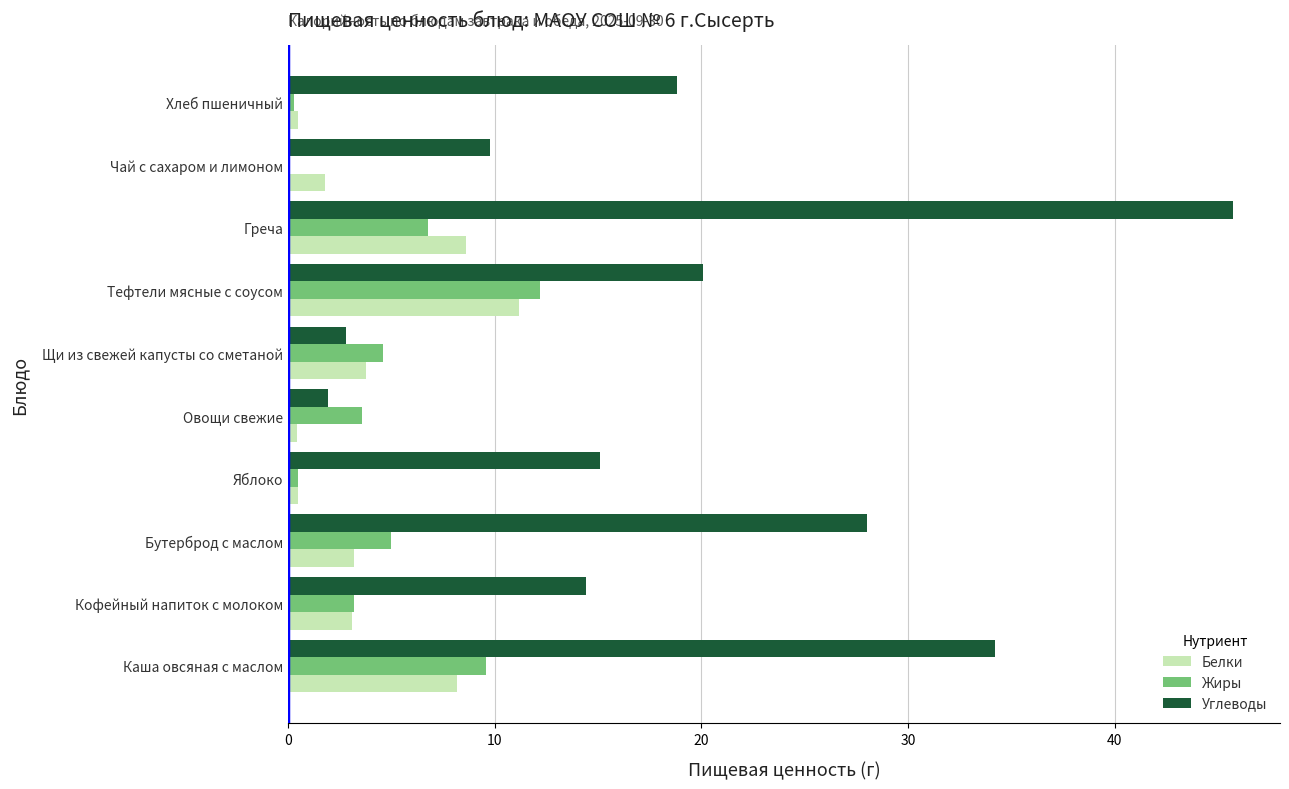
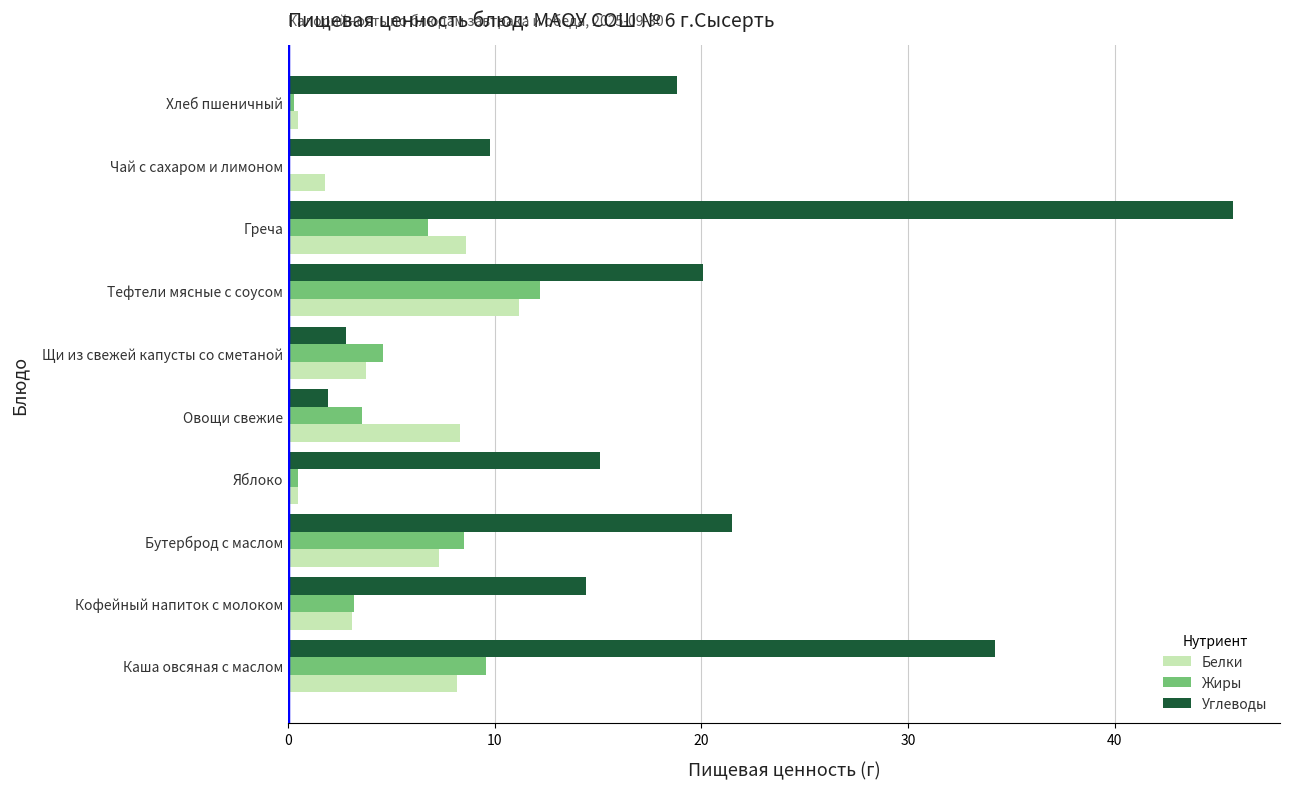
  {
    "Белки": {
      "Хлеб пшеничный": 0.5,
      "Чай с сахаром и лимоном": 1.8,
      "Греча": 8.6,
      "Тефтели мясные с соусом": 11.2,
      "Щи из свежей капусты со сметаной": 3.8,
-     "Овощи свежие": 0.4,
+     "Овощи свежие": 8.3,
      "Яблоко": 0.5,
-     "Бутерброд с маслом": 3.2,
+     "Бутерброд с маслом": 7.3,
      "Кофейный напиток с молоком": 3.1,
      "Каша овсяная с маслом": 8.2
    },
    "Жиры": {
      "Хлеб пшеничный": 0.3,
      "Чай с сахаром и лимоном": 0.0,
      "Греча": 6.8,
      "Тефтели мясные с соусом": 12.2,
      "Щи из свежей капусты со сметаной": 4.6,
      "Овощи свежие": 3.6,
      "Яблоко": 0.5,
-     "Бутерброд с маслом": 5.0,
+     "Бутерброд с маслом": 8.5,
      "Кофейный напиток с молоком": 3.2,
      "Каша овсяная с маслом": 9.6
    },
    "Углеводы": {
      "Хлеб пшеничный": 18.8,
      "Чай с сахаром и лимоном": 9.8,
      "Греча": 45.7,
      "Тефтели мясные с соусом": 20.1,
      "Щи из свежей капусты со сметаной": 2.8,
      "Овощи свежие": 1.9,
      "Яблоко": 15.1,
-     "Бутерброд с маслом": 28.0,
+     "Бутерброд с маслом": 21.5,
      "Кофейный напиток с молоком": 14.4,
      "Каша овсяная с маслом": 34.2
    }
  }
